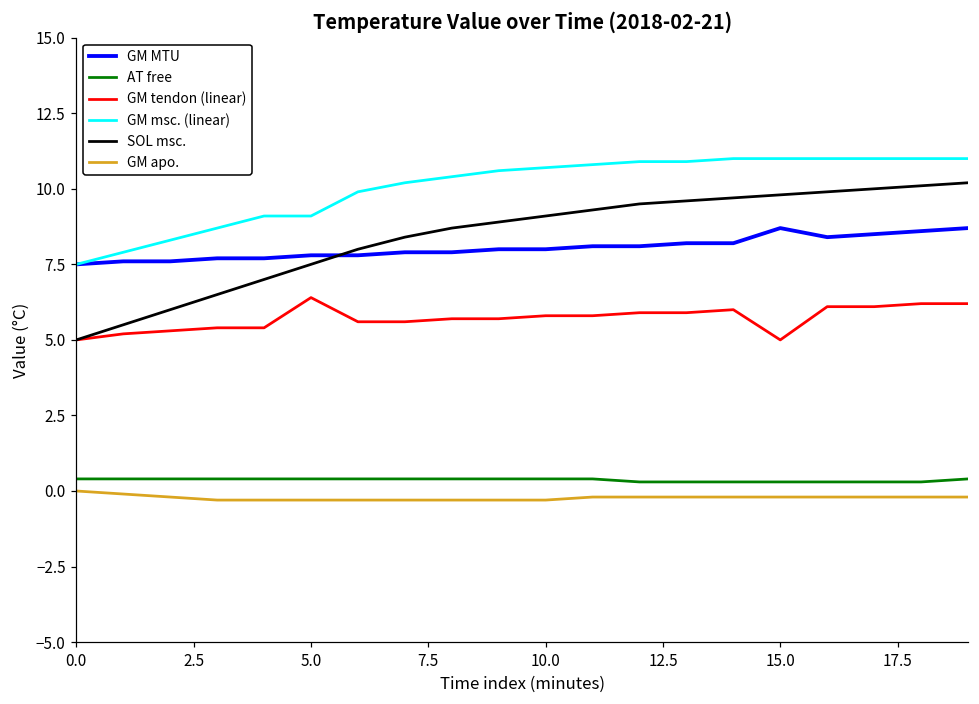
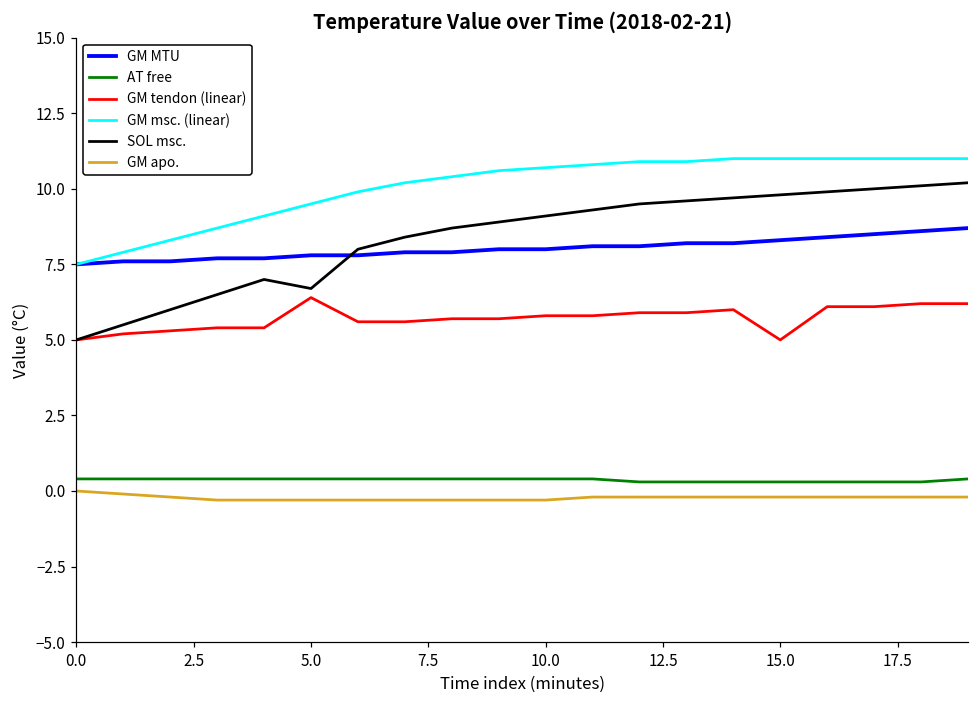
  {
    "GM MTU": {
      "5.0": 7.8,
      "10.0": 8.0,
-     "15.0": 8.7
+     "15.0": 8.3
    },
    "AT free": {
      "0.0": 0.4,
      "5.0": 0.4,
      "10.0": 0.4,
      "15.0": 0.3
    },
    "GM tendon (linear)": {
      "5.0": 6.4,
      "10.0": 5.8,
      "15.0": 5.0
    },
    "GM msc. (linear)": {
-     "5.0": 9.1,
+     "5.0": 9.5,
      "10.0": 10.7,
      "15.0": 11.0
    },
    "SOL msc.": {
-     "5.0": 7.5,
+     "5.0": 6.7,
      "10.0": 9.1,
      "15.0": 9.8
    },
    "GM apo.": {
      "0.0": 0.0,
      "5.0": -0.3,
      "10.0": -0.3,
      "15.0": -0.2
    }
  }
